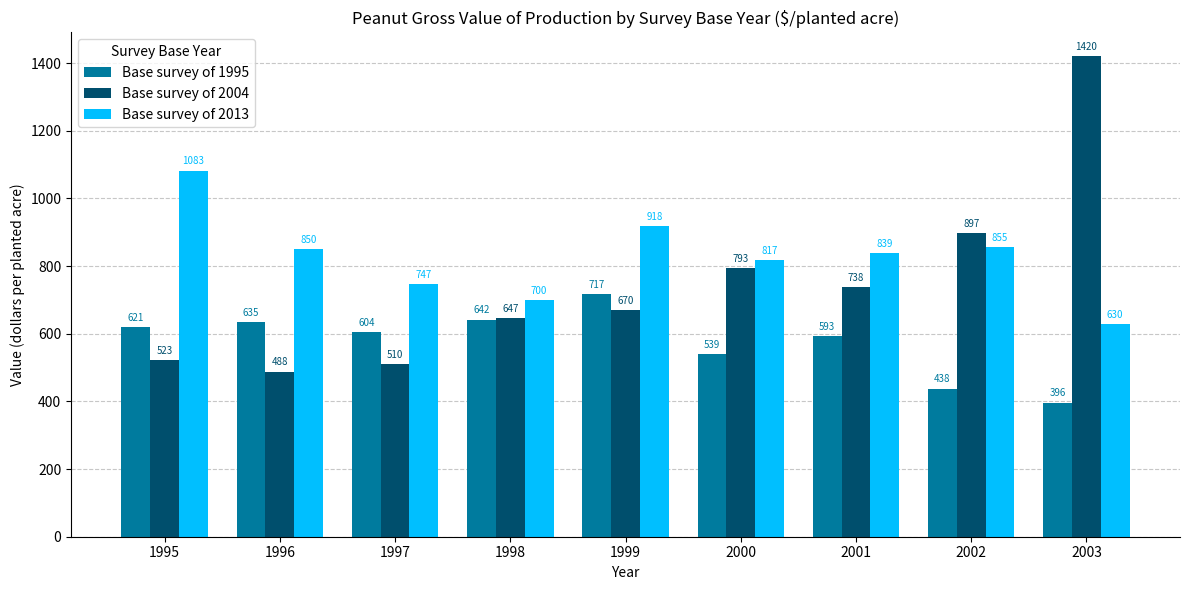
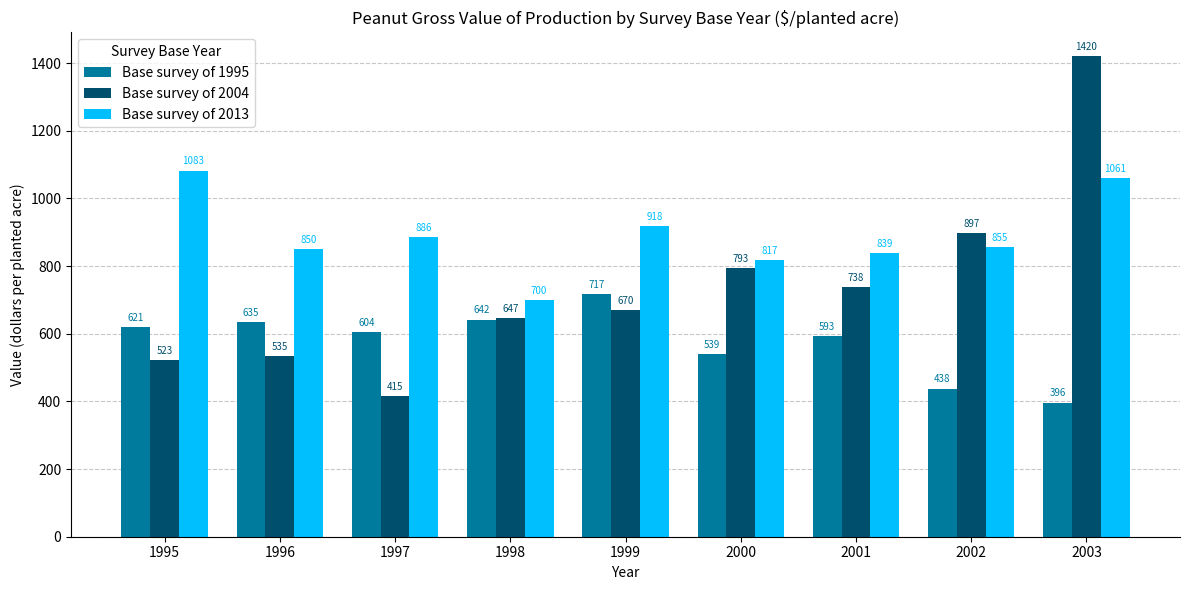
  {
    "Base survey of 1995": {
      "1995": 621,
      "1996": 635,
      "1997": 604,
      "1998": 642,
      "1999": 717,
      "2000": 539,
      "2001": 593,
      "2002": 438,
      "2003": 396
    },
    "Base survey of 2004": {
      "1995": 523,
-     "1996": 488,
-     "1997": 510,
+     "1996": 535,
+     "1997": 415,
      "1998": 647,
      "1999": 670,
      "2000": 793,
      "2001": 738,
      "2002": 897,
      "2003": 1420
    },
    "Base survey of 2013": {
      "1995": 1083,
      "1996": 850,
-     "1997": 747,
+     "1997": 886,
      "1998": 700,
      "1999": 918,
      "2000": 817,
      "2001": 839,
      "2002": 855,
-     "2003": 630
+     "2003": 1061
    }
  }
